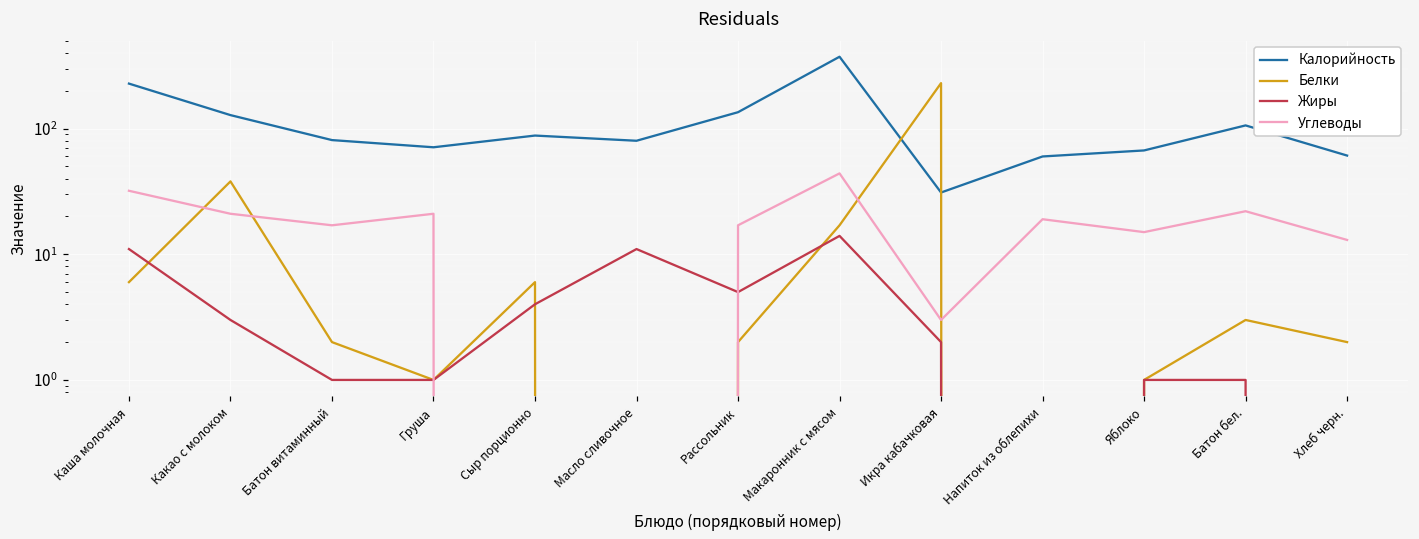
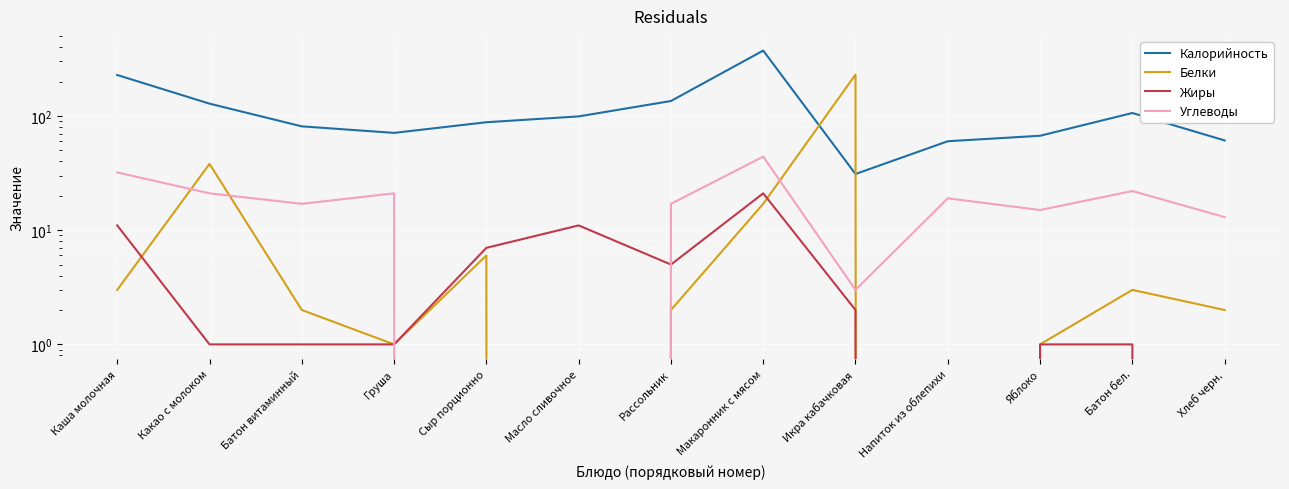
  {
    "Калорийность": {
      "Каша молочная": 230,
      "Какао с молоком": 130,
      "Батон витаминный": 80,
      "Груша": 70,
      "Сыр порционно": 90,
-     "Масло сливочное": 80,
+     "Масло сливочное": 100,
      "Рассольник": 140,
      "Макаронник с мясом": 370,
      "Икра кабачковая": 31,
      "Напиток из облепихи": 60,
      "Яблоко": 70,
      "Батон бел.": 110,
      "Хлеб черн.": 60
    },
    "Белки": {
-     "Каша молочная": 6,
+     "Каша молочная": 3,
      "Какао с молоком": 38,
      "Батон витаминный": 2,
      "Сыр порционно": 6,
      "Рассольник": 2,
      "Макаронник с мясом": 17,
      "Икра кабачковая": 230,
      "Батон бел.": 3,
      "Хлеб черн.": 2
    },
    "Жиры": {
      "Каша молочная": 11,
-     "Какао с молоком": 3,
+     "Какао с молоком": 1,
      "Батон витаминный": 1,
-     "Сыр порционно": 4,
+     "Сыр порционно": 7,
      "Масло сливочное": 11,
      "Рассольник": 5,
-     "Макаронник с мясом": 14,
+     "Макаронник с мясом": 21,
      "Икра кабачковая": 2,
      "Батон бел.": 1
    },
    "Углеводы": {
      "Каша молочная": 32,
      "Какао с молоком": 21,
      "Батон витаминный": 17,
      "Груша": 21,
      "Рассольник": 17,
      "Макаронник с мясом": 44,
      "Икра кабачковая": 3,
      "Напиток из облепихи": 19,
      "Яблоко": 15,
      "Батон бел.": 22,
      "Хлеб черн.": 13
    }
  }
